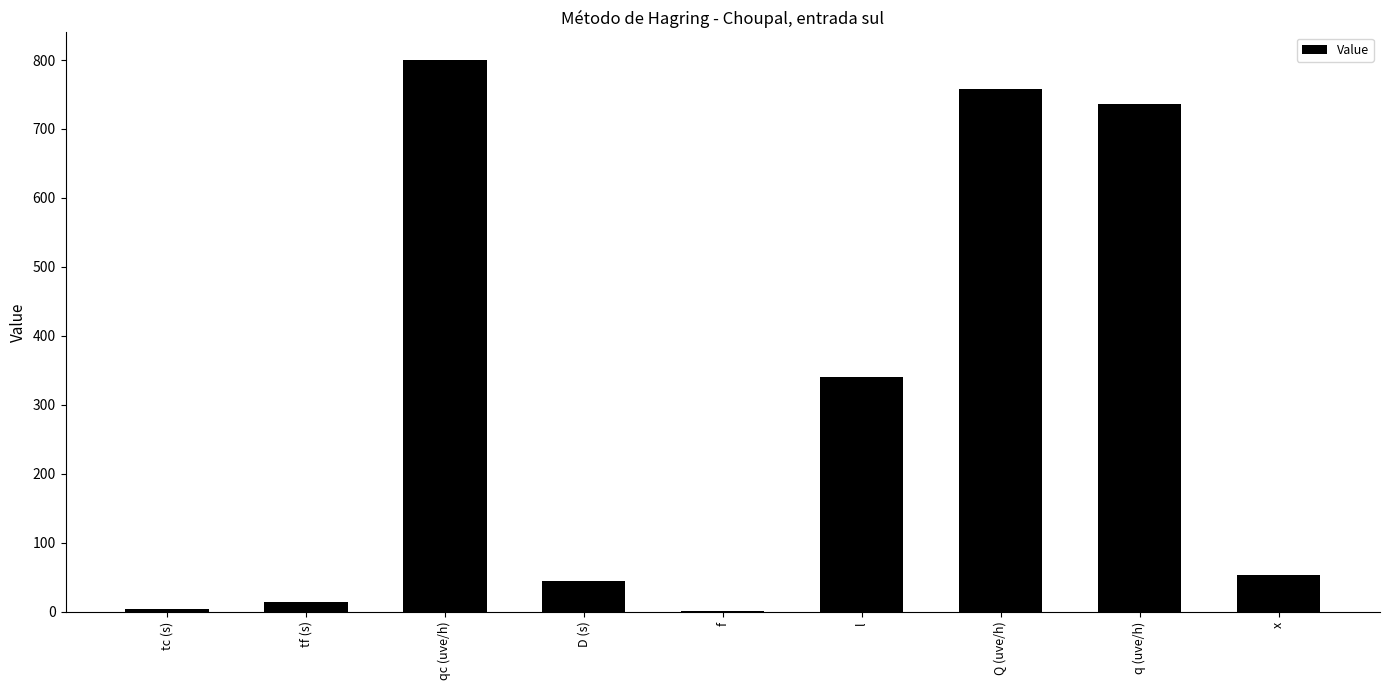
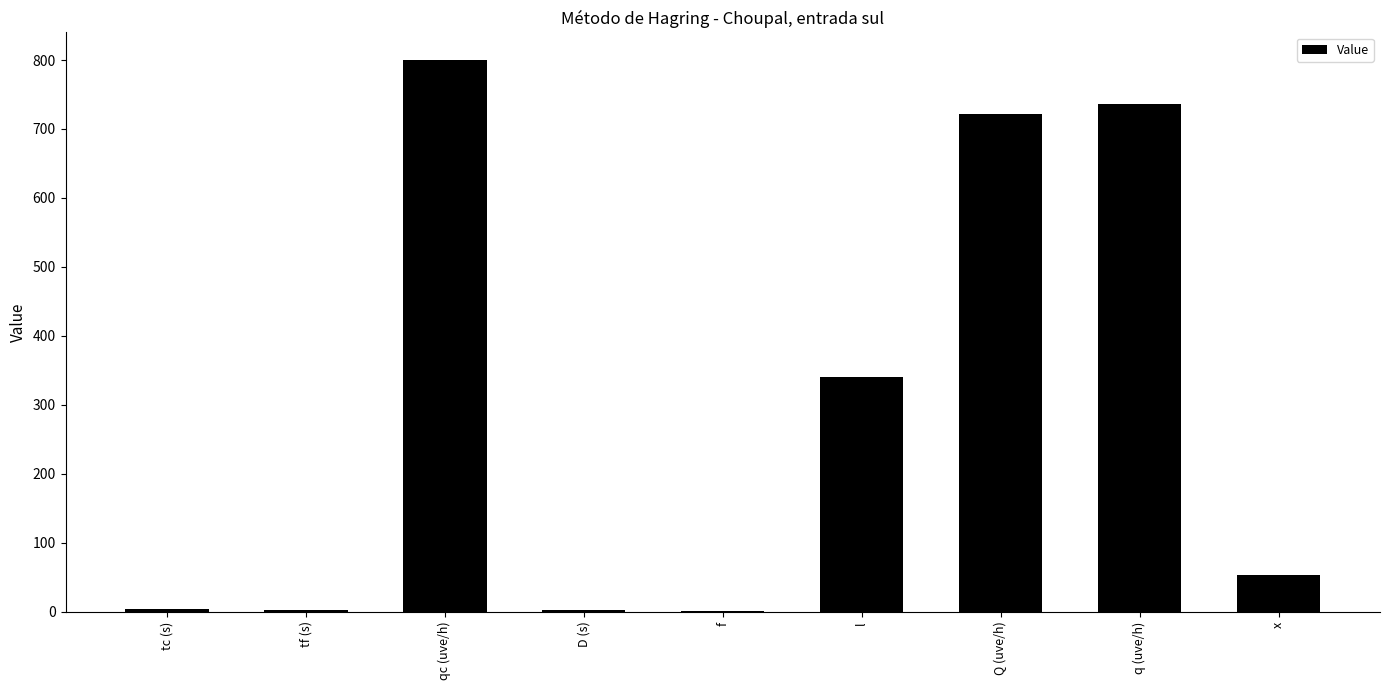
  {
    "tc (s)": 0,
-   "tf (s)": 10,
+   "tf (s)": 0,
    "qc (uve/h)": 800,
-   "D (s)": 40,
+   "D (s)": 0,
    "l": 340,
-   "Q (uve/h)": 760,
+   "Q (uve/h)": 720,
    "q (uve/h)": 740,
    "x": 50
  }
